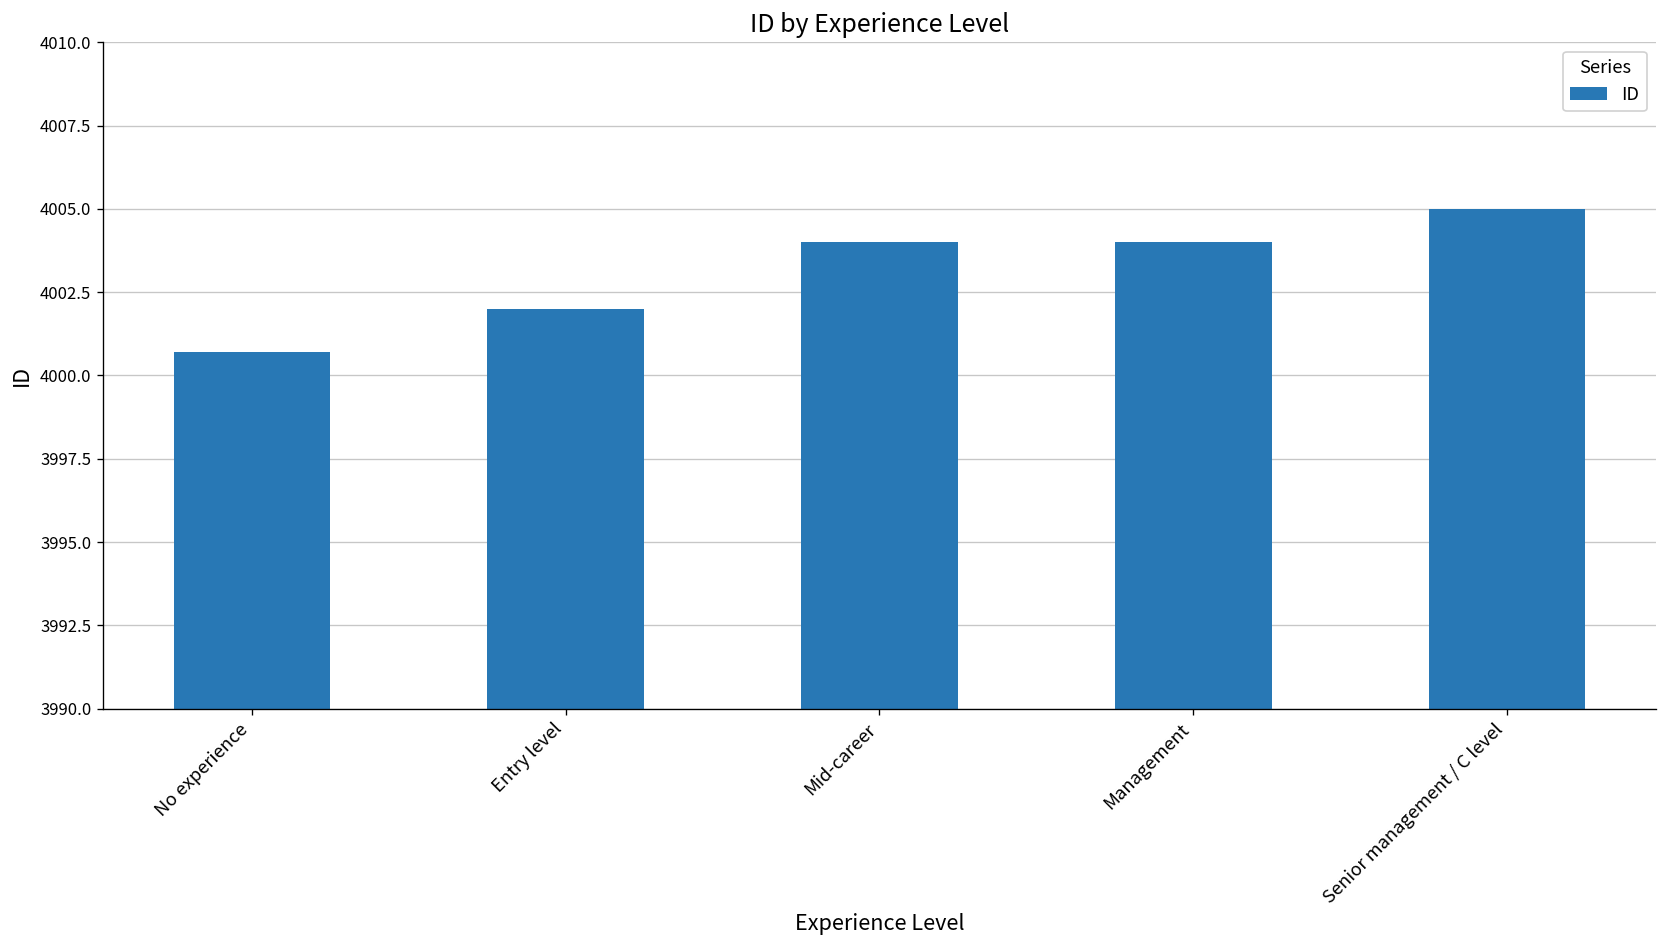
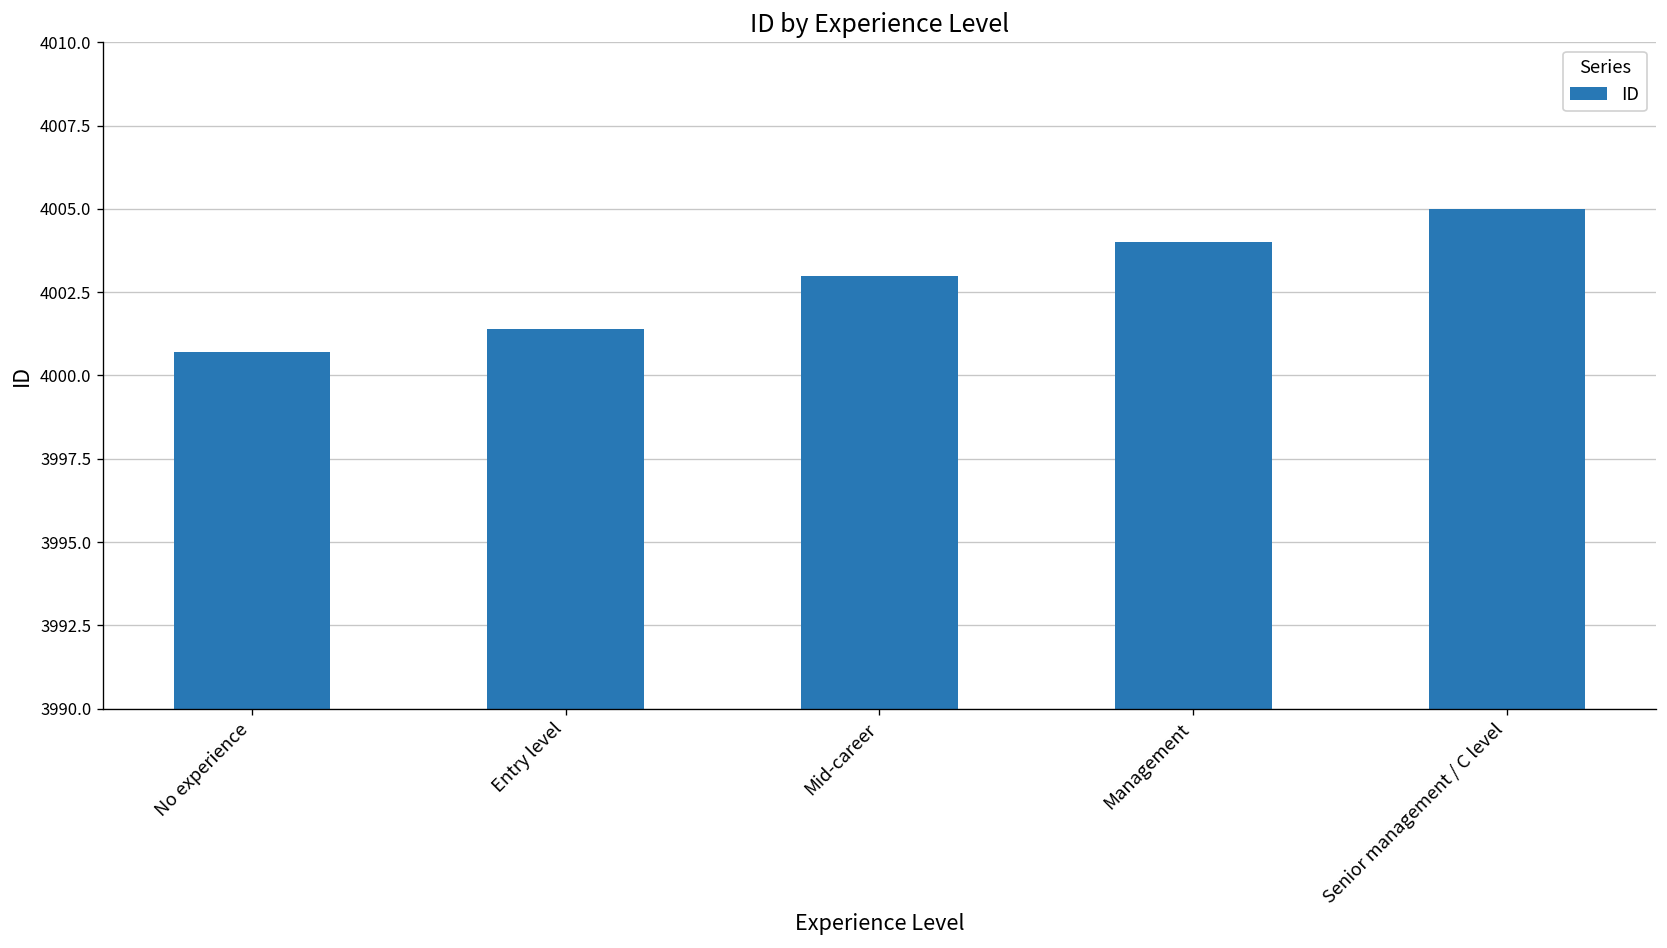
  {
    "No experience": 4000.7,
-   "Entry level": 4002.0,
-   "Mid-career": 4004,
+   "Entry level": 4001.4,
+   "Mid-career": 4003,
    "Management": 4004.0,
    "Senior management / C level": 4005.0
  }
